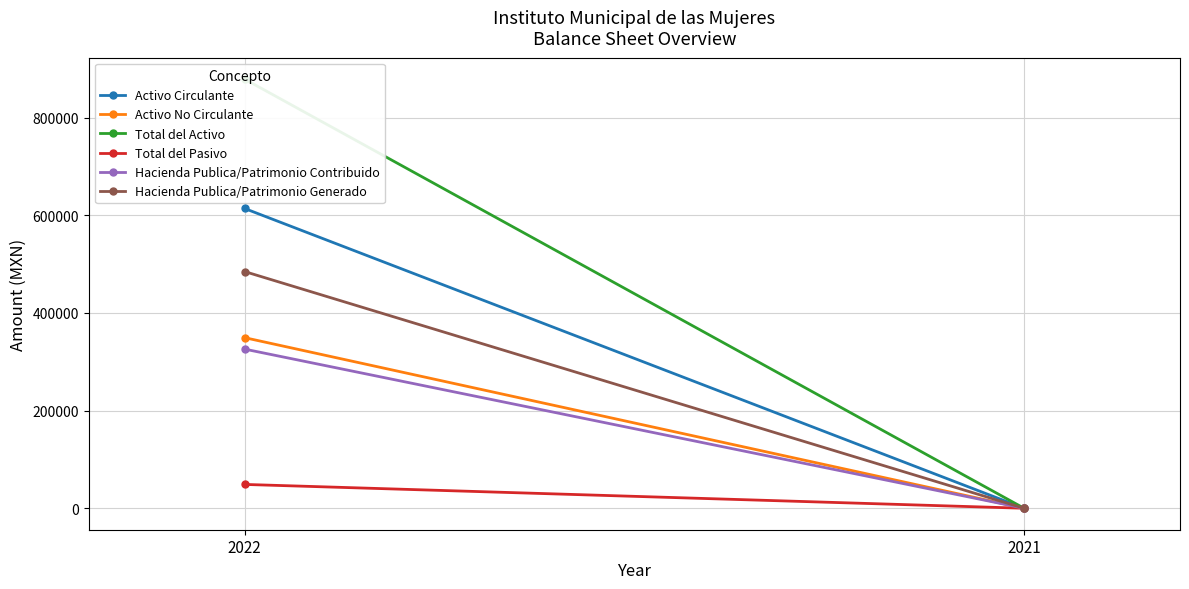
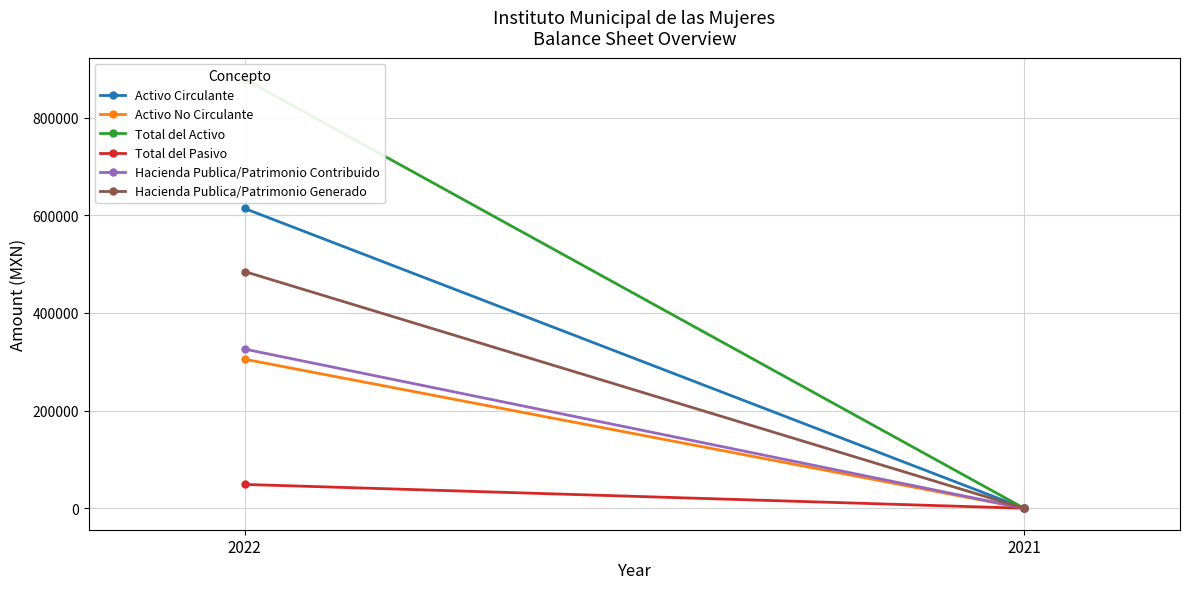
  {
    "Activo Circulante": {
      "2022": 610000
    },
    "Activo No Circulante": {
-     "2022": 350000
+     "2022": 310000
    },
    "Total del Pasivo": {
      "2022": 50000
    },
    "Hacienda Publica/Patrimonio Contribuido": {
      "2022": 330000
    },
    "Hacienda Publica/Patrimonio Generado": {
      "2022": 480000
    }
  }
